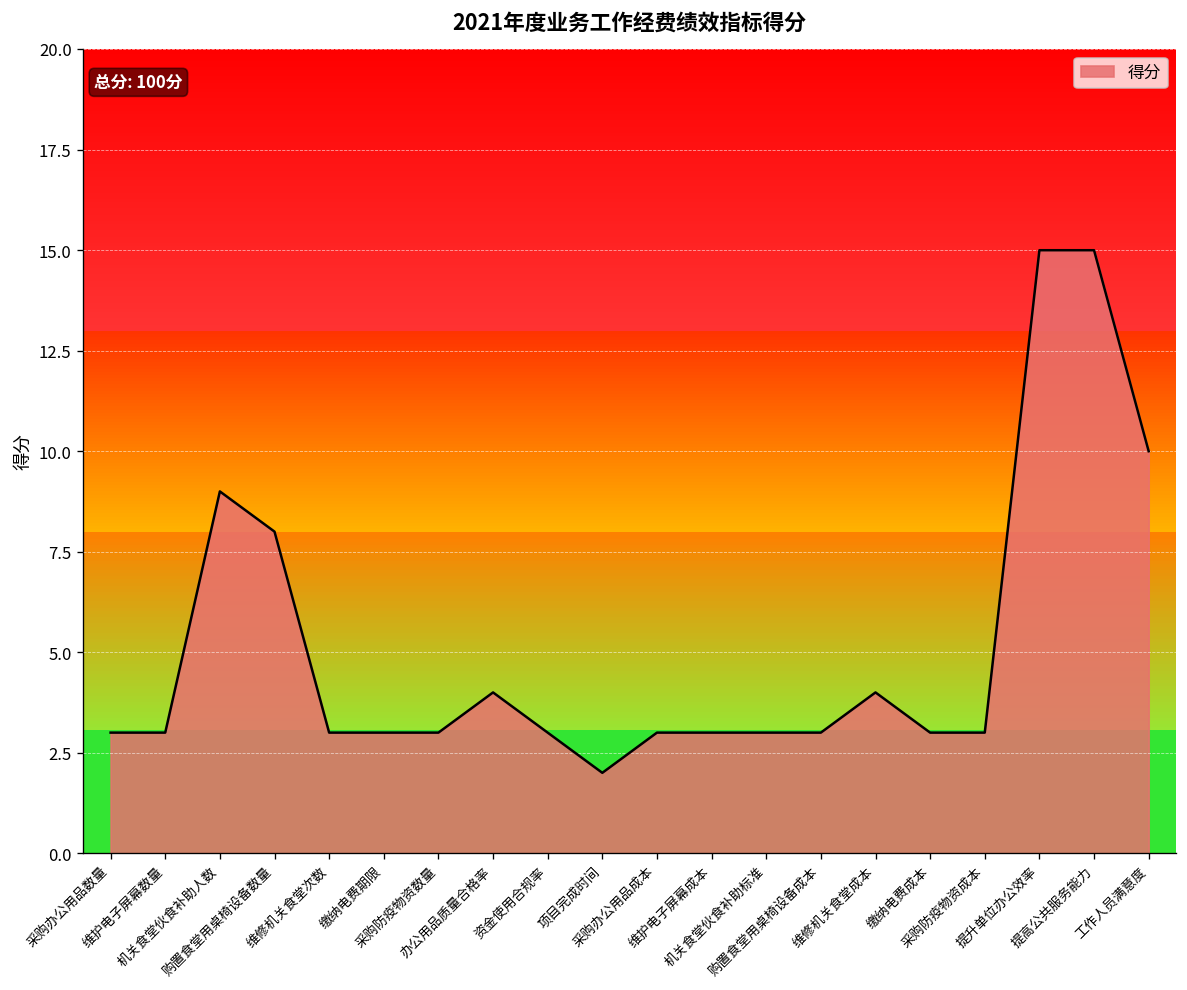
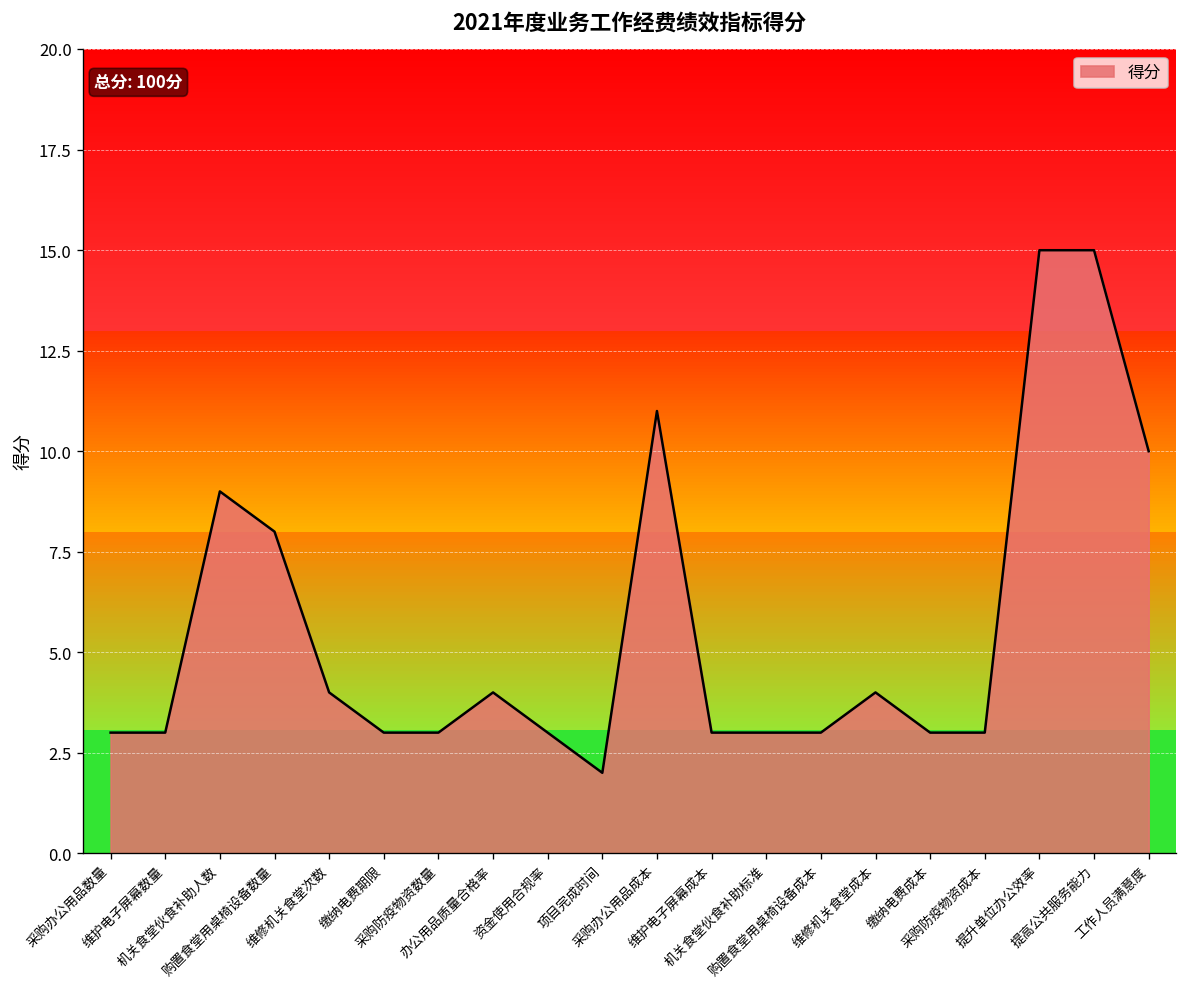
  {
    "采购办公用品数量": 3,
    "维护电子屏幕数量": 3,
    "机关食堂伙食补助人数": 9,
    "购置食堂用桌椅设备数量": 8,
-   "维修机关食堂次数": 3,
+   "维修机关食堂次数": 4,
    "缴纳电费期限": 3,
    "采购防疫物资数量": 3,
    "办公用品质量合格率": 4,
    "资金使用合规率": 3,
    "项目完成时间": 2,
-   "采购办公用品成本": 3,
+   "采购办公用品成本": 11,
    "维护电子屏幕成本": 3,
    "机关食堂伙食补助标准": 3,
    "购置食堂用桌椅设备成本": 3,
    "维修机关食堂成本": 4,
    "缴纳电费成本": 3,
    "采购防疫物资成本": 3,
    "提升单位办公效率": 15,
    "提高公共服务能力": 15,
    "工作人员满意度": 10
  }
